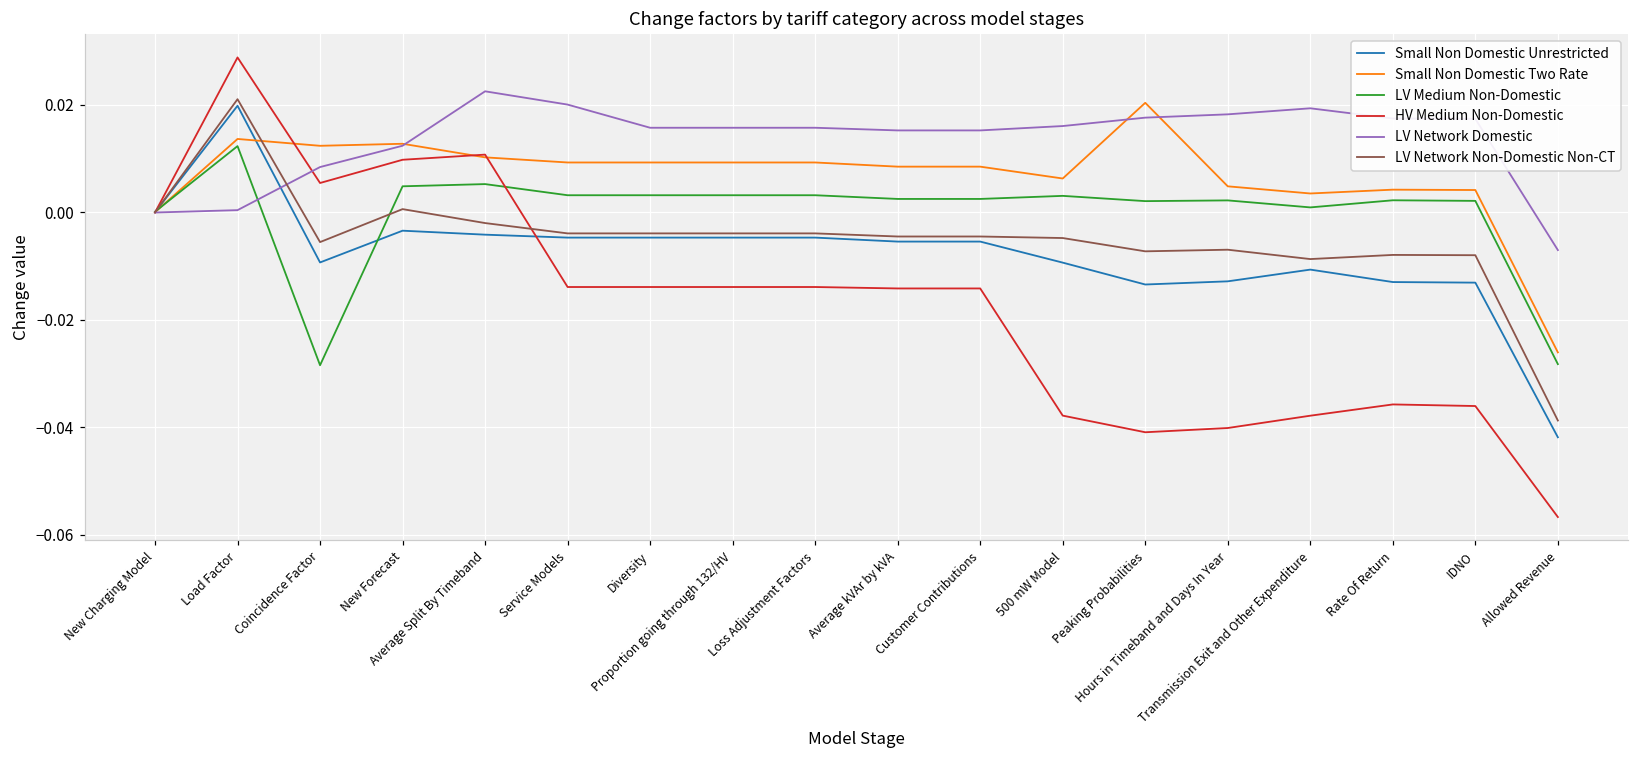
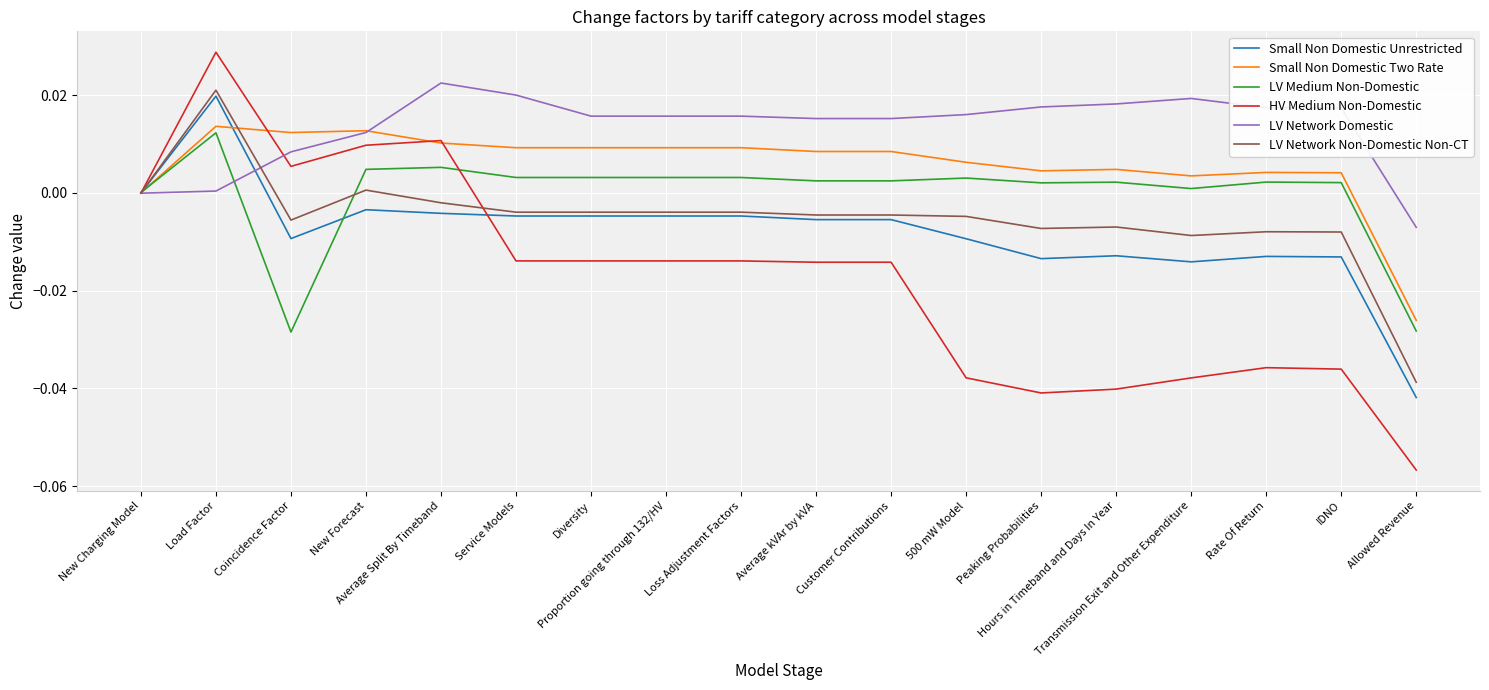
  {
    "Small Non Domestic Unrestricted": {
      "Load Factor": 0.020,
      "Coincidence Factor": -0.009,
      "New Forecast": -0.003,
      "Average Split By Timeband": -0.004,
      "Service Models": -0.005,
      "Diversity": -0.005,
      "Proportion going through 132/HV": -0.005,
      "Loss Adjustment Factors": -0.005,
      "Average kVAr by kVA": -0.005,
      "Customer Contributions": -0.005,
      "500 mW Model": -0.009,
      "Peaking Probabilities": -0.013,
      "Hours in Timeband and Days In Year": -0.013,
-     "Transmission Exit and Other Expenditure": -0.011,
+     "Transmission Exit and Other Expenditure": -0.014,
      "Rate Of Return": -0.013,
      "IDNO": -0.013,
      "Allowed Revenue": -0.042
    },
    "Small Non Domestic Two Rate": {
      "Load Factor": 0.014,
      "Coincidence Factor": 0.012,
      "Service Models": 0.009,
      "Diversity": 0.009,
      "Proportion going through 132/HV": 0.009,
      "Loss Adjustment Factors": 0.009,
      "Average kVAr by kVA": 0.008,
      "Customer Contributions": 0.008,
      "500 mW Model": 0.006,
-     "Peaking Probabilities": 0.020,
+     "Peaking Probabilities": 0.005,
      "Hours in Timeband and Days In Year": 0.005,
      "Transmission Exit and Other Expenditure": 0.003,
      "Rate Of Return": 0.004,
      "IDNO": 0.004,
      "Allowed Revenue": -0.026
    },
    "LV Medium Non-Domestic": {
      "Load Factor": 0.012,
      "Coincidence Factor": -0.028,
      "New Forecast": 0.005,
      "Average Split By Timeband": 0.005,
      "Service Models": 0.003,
      "Diversity": 0.003,
      "Proportion going through 132/HV": 0.003,
      "Loss Adjustment Factors": 0.003,
      "Average kVAr by kVA": 0.002,
      "Customer Contributions": 0.002,
      "500 mW Model": 0.003,
      "Peaking Probabilities": 0.002,
      "Hours in Timeband and Days In Year": 0.002,
      "Transmission Exit and Other Expenditure": 0.001,
      "Rate Of Return": 0.002,
      "IDNO": 0.002,
      "Allowed Revenue": -0.028
    },
    "HV Medium Non-Domestic": {
      "Load Factor": 0.029,
      "Coincidence Factor": 0.005,
      "New Forecast": 0.010,
      "Service Models": -0.014,
      "Diversity": -0.014,
      "Proportion going through 132/HV": -0.014,
      "Loss Adjustment Factors": -0.014,
      "Average kVAr by kVA": -0.014,
      "Customer Contributions": -0.014,
      "500 mW Model": -0.038,
      "Peaking Probabilities": -0.041,
      "Hours in Timeband and Days In Year": -0.040,
      "Transmission Exit and Other Expenditure": -0.038,
      "Rate Of Return": -0.036,
      "IDNO": -0.036,
      "Allowed Revenue": -0.057
    },
    "LV Network Domestic": {
      "Load Factor": 0.000,
      "Coincidence Factor": 0.008,
      "Average Split By Timeband": 0.022,
      "Service Models": 0.020,
      "Diversity": 0.016,
      "Proportion going through 132/HV": 0.016,
      "Loss Adjustment Factors": 0.016,
      "Average kVAr by kVA": 0.015,
      "Customer Contributions": 0.015,
      "500 mW Model": 0.016,
      "Peaking Probabilities": 0.018,
      "Hours in Timeband and Days In Year": 0.018,
      "Transmission Exit and Other Expenditure": 0.019,
      "Allowed Revenue": -0.007
    },
    "LV Network Non-Domestic Non-CT": {
      "Load Factor": 0.021,
      "Coincidence Factor": -0.006,
      "New Forecast": 0.001,
      "Average Split By Timeband": -0.002,
      "Service Models": -0.004,
      "Diversity": -0.004,
      "Proportion going through 132/HV": -0.004,
      "Loss Adjustment Factors": -0.004,
      "Average kVAr by kVA": -0.005,
      "Customer Contributions": -0.005,
      "500 mW Model": -0.005,
      "Peaking Probabilities": -0.007,
      "Hours in Timeband and Days In Year": -0.007,
      "Transmission Exit and Other Expenditure": -0.009,
      "Rate Of Return": -0.008,
      "IDNO": -0.008,
      "Allowed Revenue": -0.039
    }
  }
